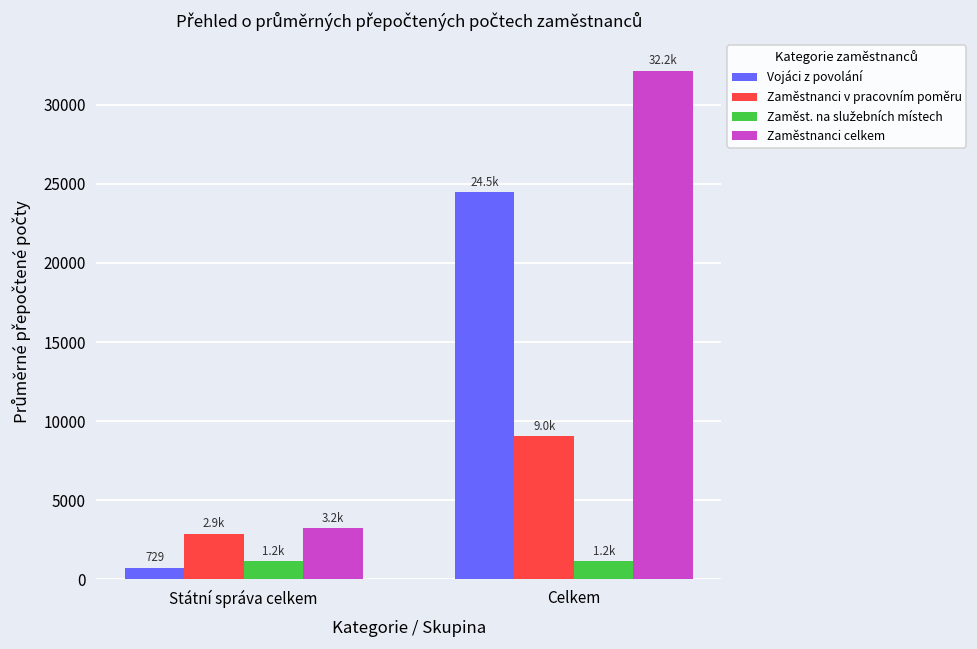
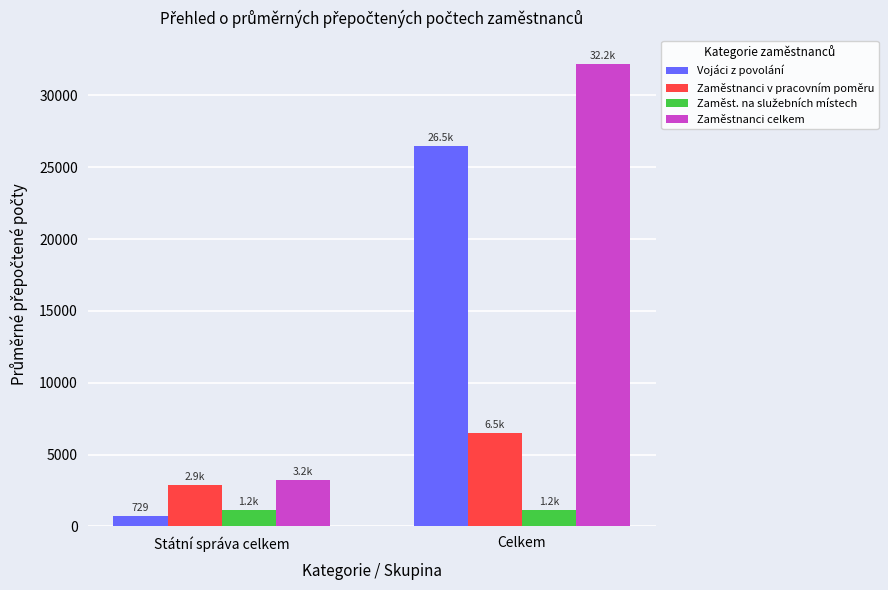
  {
    "Vojáci z povolání": {
      "Státní správa celkem": "729",
-     "Celkem": "24.5k"
+     "Celkem": "26.5k"
    },
    "Zaměstnanci v pracovním poměru": {
      "Státní správa celkem": "2.9k",
-     "Celkem": "9.0k"
+     "Celkem": "6.5k"
    },
    "Zaměst. na služebních místech": {
      "Státní správa celkem": "1.2k",
      "Celkem": "1.2k"
    },
    "Zaměstnanci celkem": {
      "Státní správa celkem": "3.2k",
      "Celkem": "32.2k"
    }
  }
